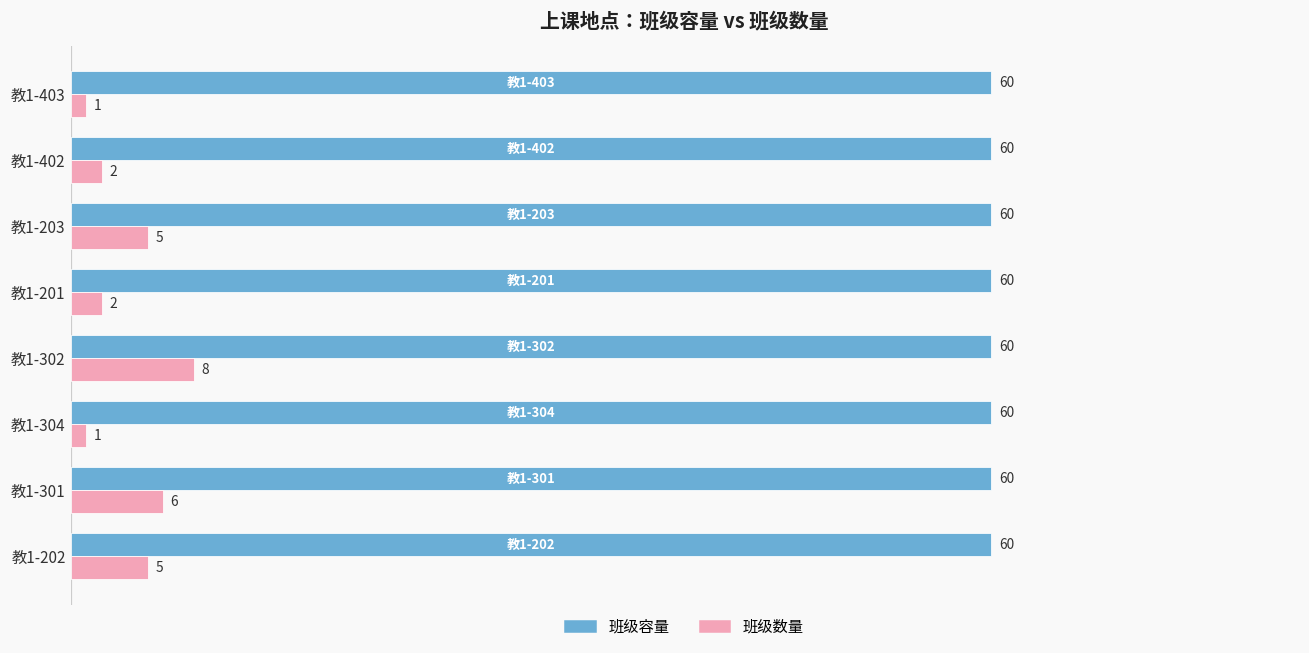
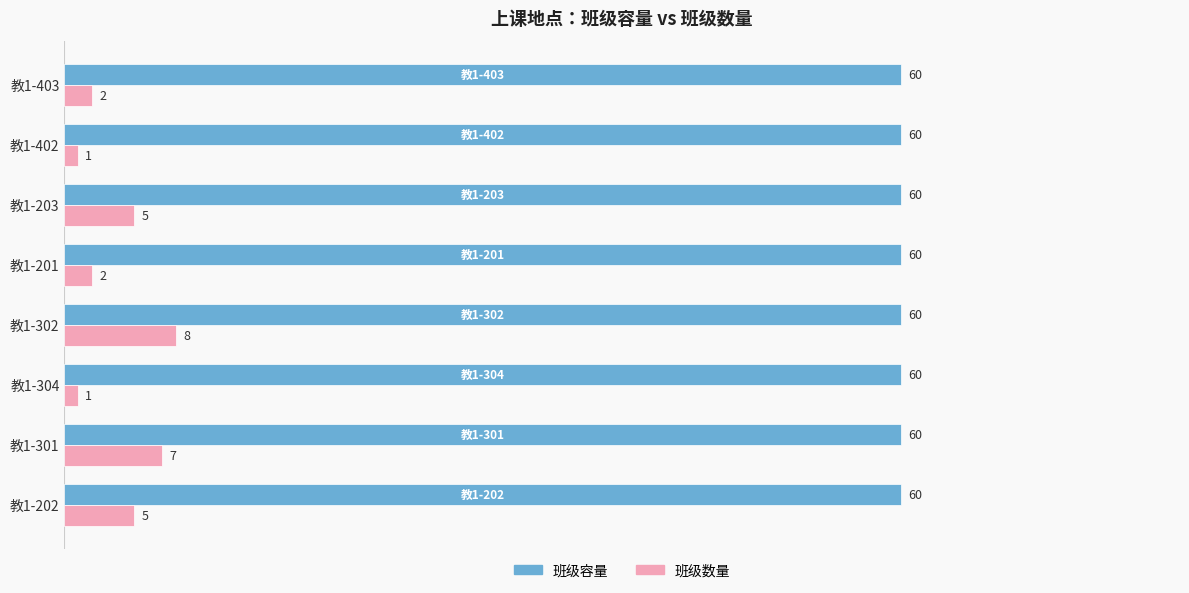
  {
    "班级容量": {
      "教1-403": 60,
      "教1-402": 60,
      "教1-203": 60,
      "教1-201": 60,
      "教1-302": 60,
      "教1-304": 60,
      "教1-301": 60,
      "教1-202": 60
    },
    "班级数量": {
-     "教1-403": 1,
-     "教1-402": 2,
+     "教1-403": 2,
+     "教1-402": 1,
      "教1-203": 5,
      "教1-201": 2,
      "教1-302": 8,
      "教1-304": 1,
-     "教1-301": 6,
+     "教1-301": 7,
      "教1-202": 5
    }
  }
